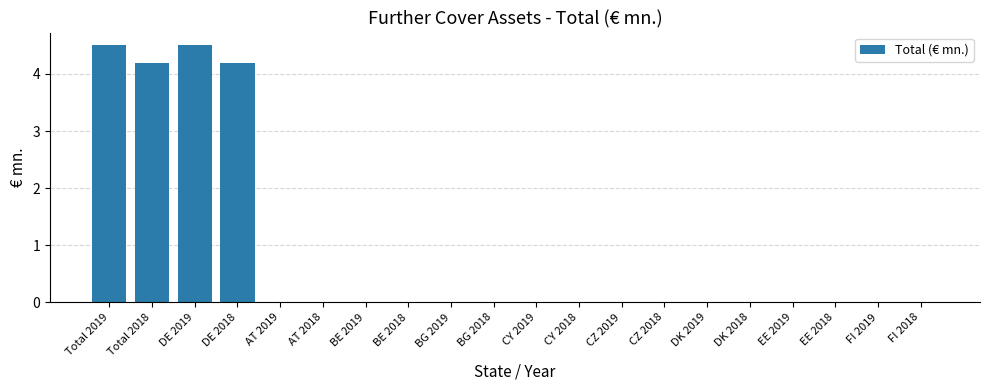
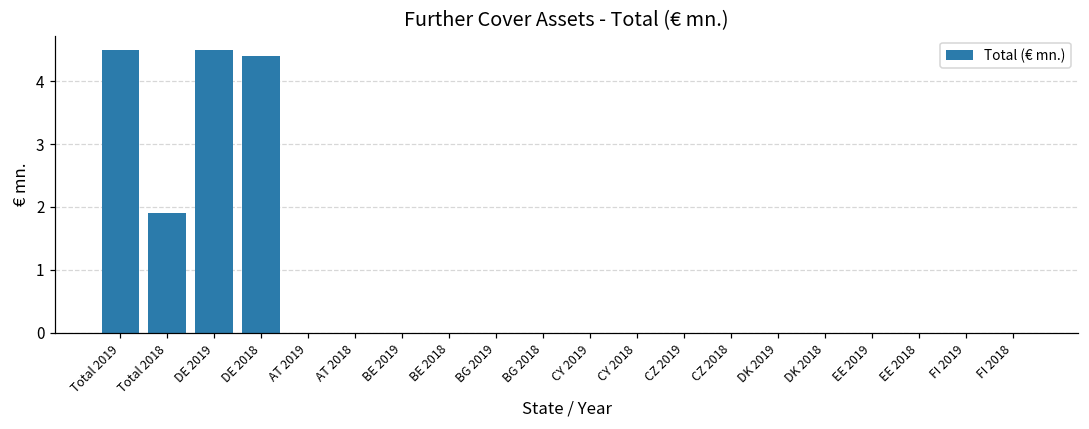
  {
    "Total 2019": 4.5,
-   "Total 2018": 4.2,
+   "Total 2018": 1.9,
    "DE 2019": 4.5,
-   "DE 2018": 4.2,
+   "DE 2018": 4.4,
    "AT 2019": 0.0,
    "AT 2018": 0.0,
    "BE 2019": 0.0,
    "BE 2018": 0.0,
    "BG 2019": 0.0,
    "BG 2018": 0.0,
    "CY 2019": 0.0,
    "CY 2018": 0.0,
    "CZ 2019": 0.0,
    "CZ 2018": 0.0,
    "DK 2019": 0.0,
    "DK 2018": 0.0,
    "EE 2019": 0.0,
    "EE 2018": 0.0,
    "FI 2019": 0.0,
    "FI 2018": 0.0
  }
